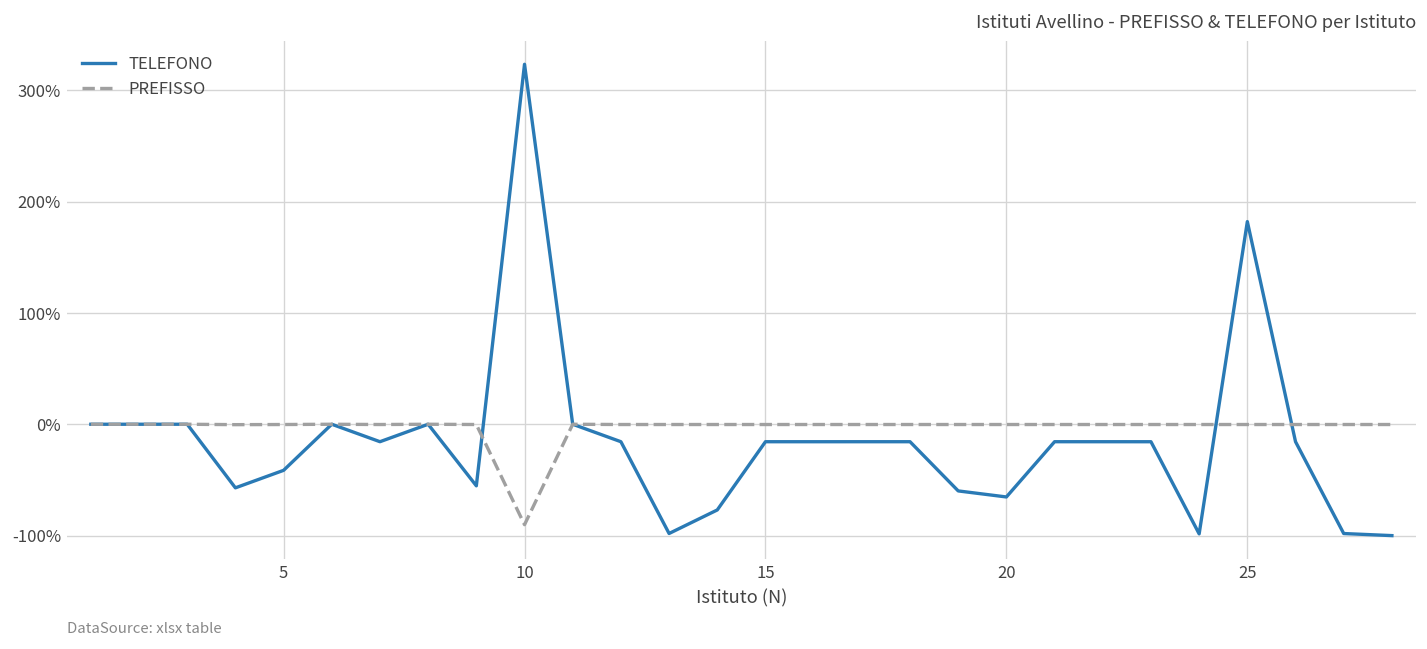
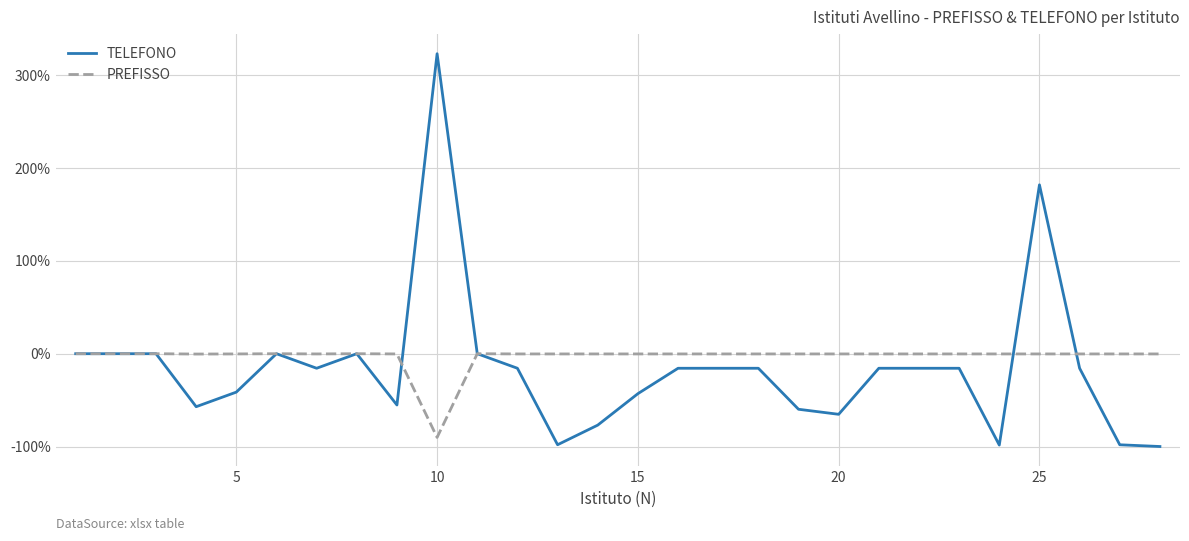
  {
    "TELEFONO": {
      "5": "-40%",
      "10": "320%",
-     "15": "-20%",
+     "15": "-40%",
      "20": "-70%",
      "25": "180%"
    },
    "PREFISSO": {
      "5": "0%",
      "10": "-90%",
      "15": "0%",
      "20": "0%",
      "25": "0%"
    }
  }
